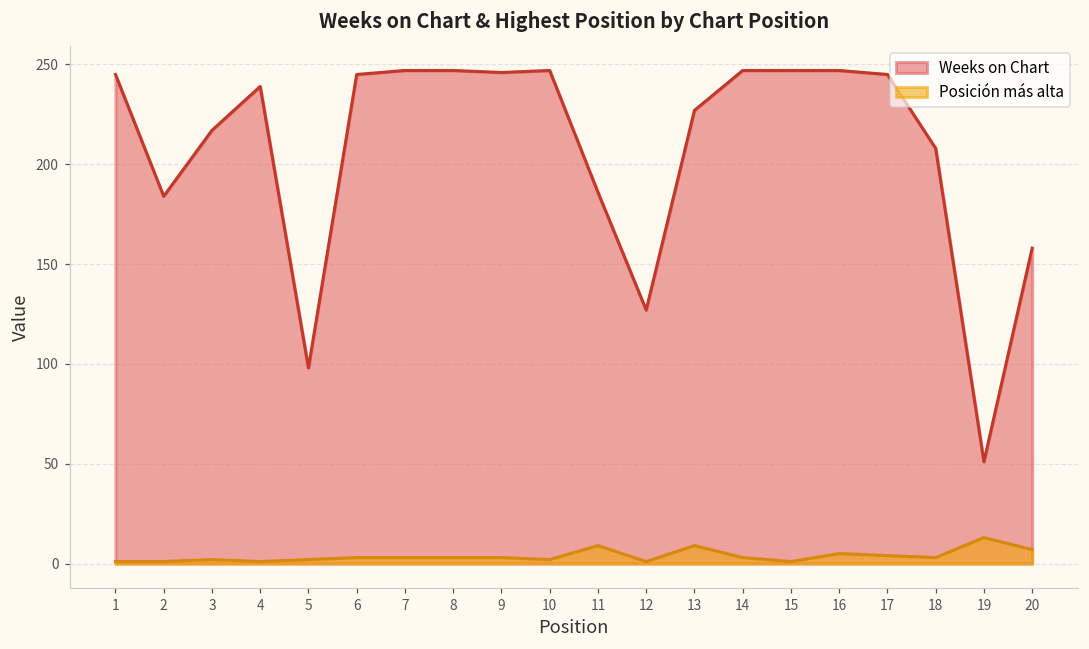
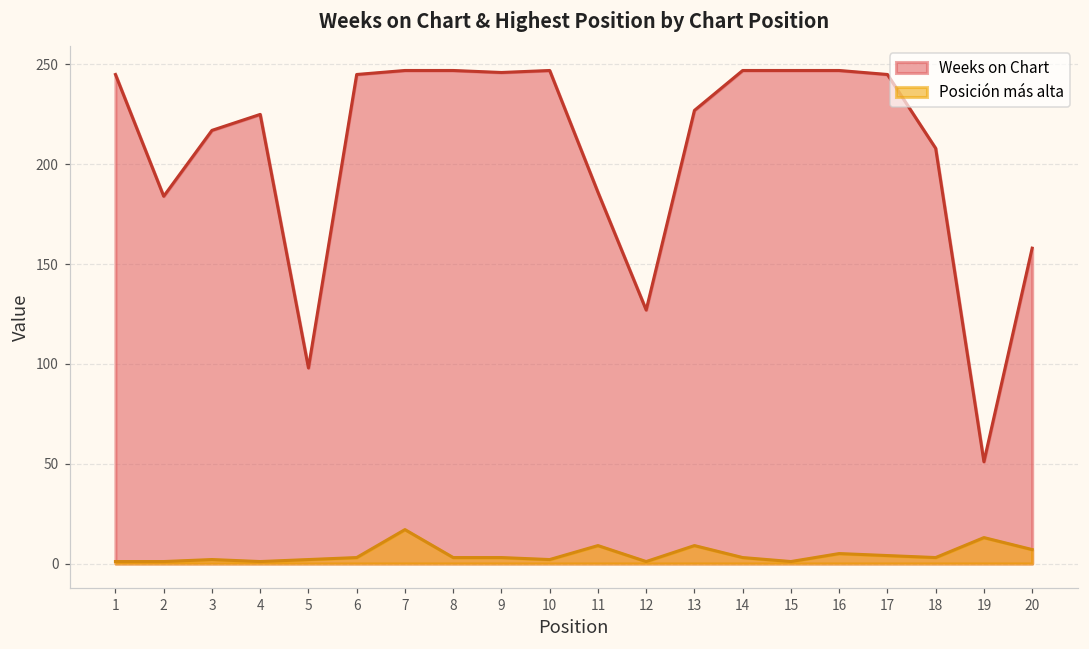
  {
    "Weeks on Chart": {
      "1": 245,
      "2": 184,
      "3": 217,
-     "4": 239,
+     "4": 225,
      "5": 98,
      "6": 245,
      "7": 247,
      "8": 247,
      "9": 246,
      "10": 247,
      "11": 186,
      "12": 127,
      "13": 227,
      "14": 247,
      "15": 247,
      "16": 247,
      "17": 245,
      "18": 208,
      "19": 51,
      "20": 158
    },
    "Posición más alta": {
      "1": 1,
      "2": 1,
      "3": 2,
      "4": 1,
      "5": 2,
      "6": 3,
-     "7": 3,
+     "7": 17,
      "8": 3,
      "9": 3,
      "10": 2,
      "11": 9,
      "12": 1,
      "13": 9,
      "14": 3,
      "15": 1,
      "16": 5,
      "17": 4,
      "18": 3,
      "19": 13,
      "20": 7
    }
  }
